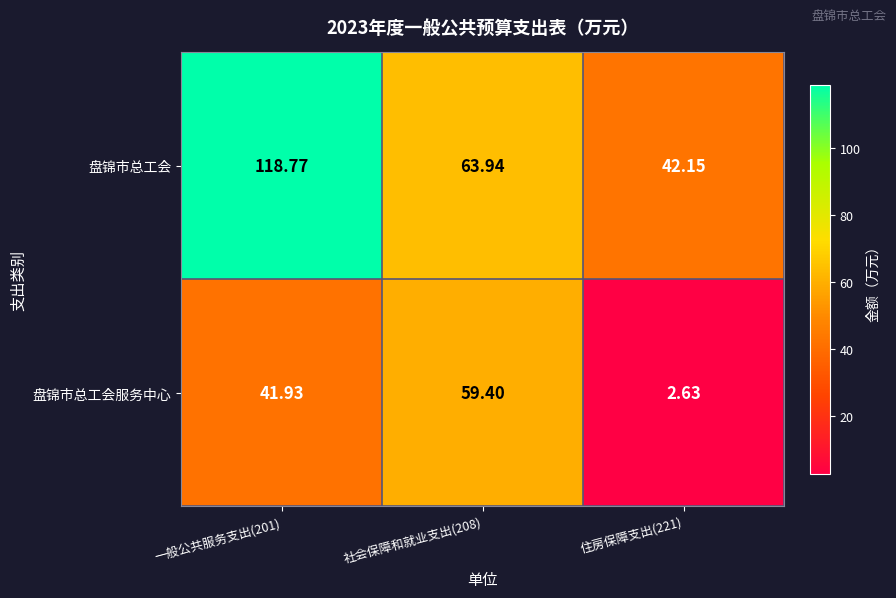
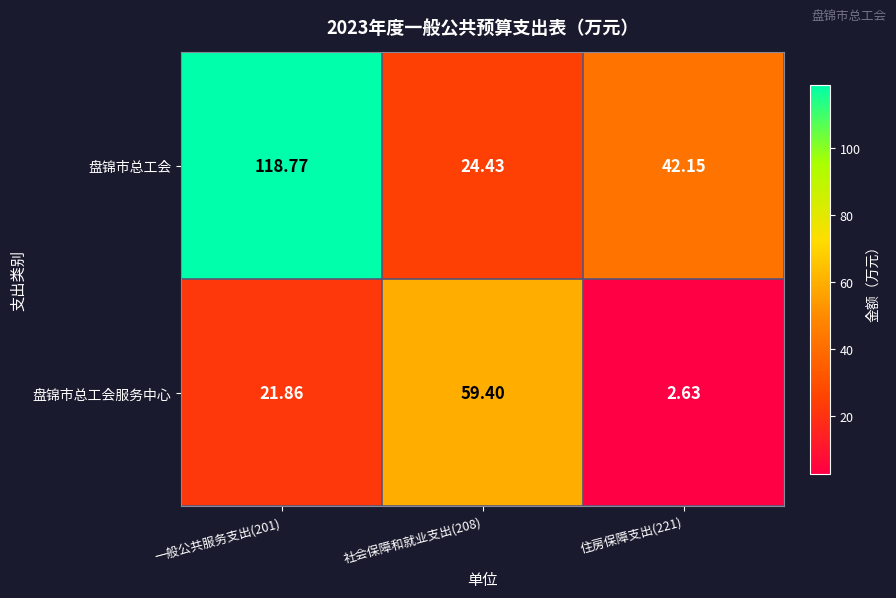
  {
    "盘锦市总工会": {
      "一般公共服务支出(201)": 118.77,
-     "社会保障和就业支出(208)": 63.94,
+     "社会保障和就业支出(208)": 24.43,
      "住房保障支出(221)": 42.15
    },
    "盘锦市总工会服务中心": {
-     "一般公共服务支出(201)": 41.93,
+     "一般公共服务支出(201)": 21.86,
      "社会保障和就业支出(208)": 59.40,
      "住房保障支出(221)": 2.63
    }
  }
